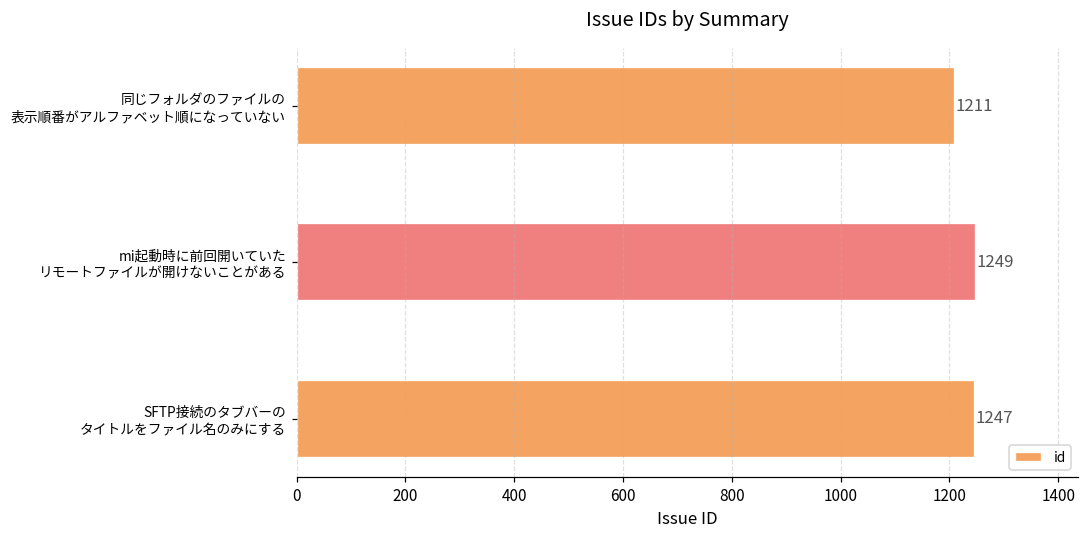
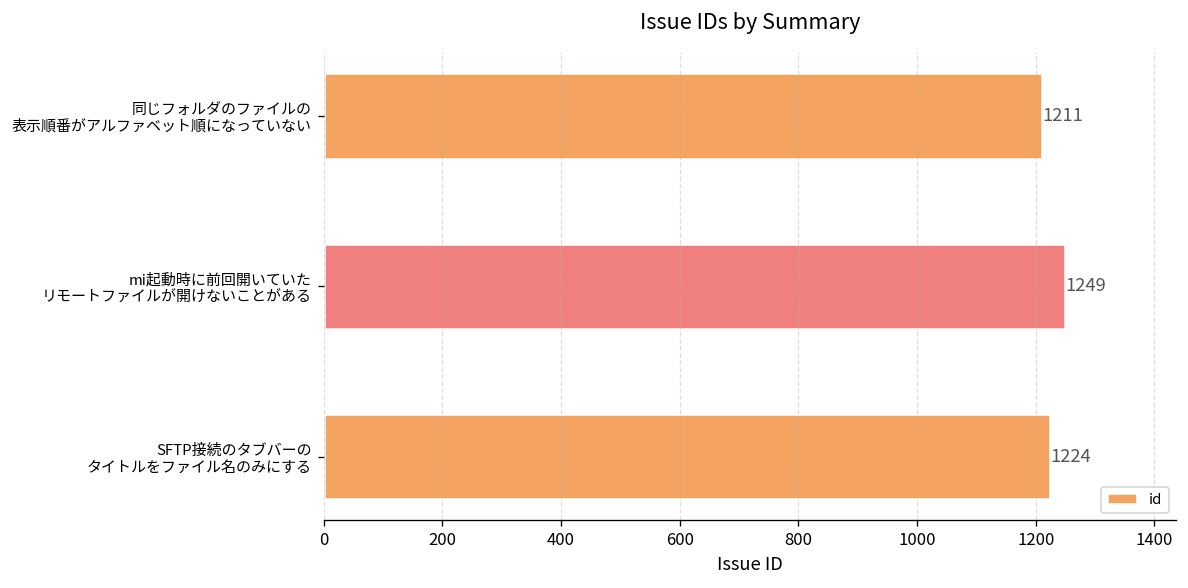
  {
    "同じフォルダのファイルの 表示順番がアルファベット順になっていない": 1211,
    "mi起動時に前回開いていた リモートファイルが開けないことがある": 1249,
-   "SFTP接続のタブバーの タイトルをファイル名のみにする": 1247
+   "SFTP接続のタブバーの タイトルをファイル名のみにする": 1224
  }
